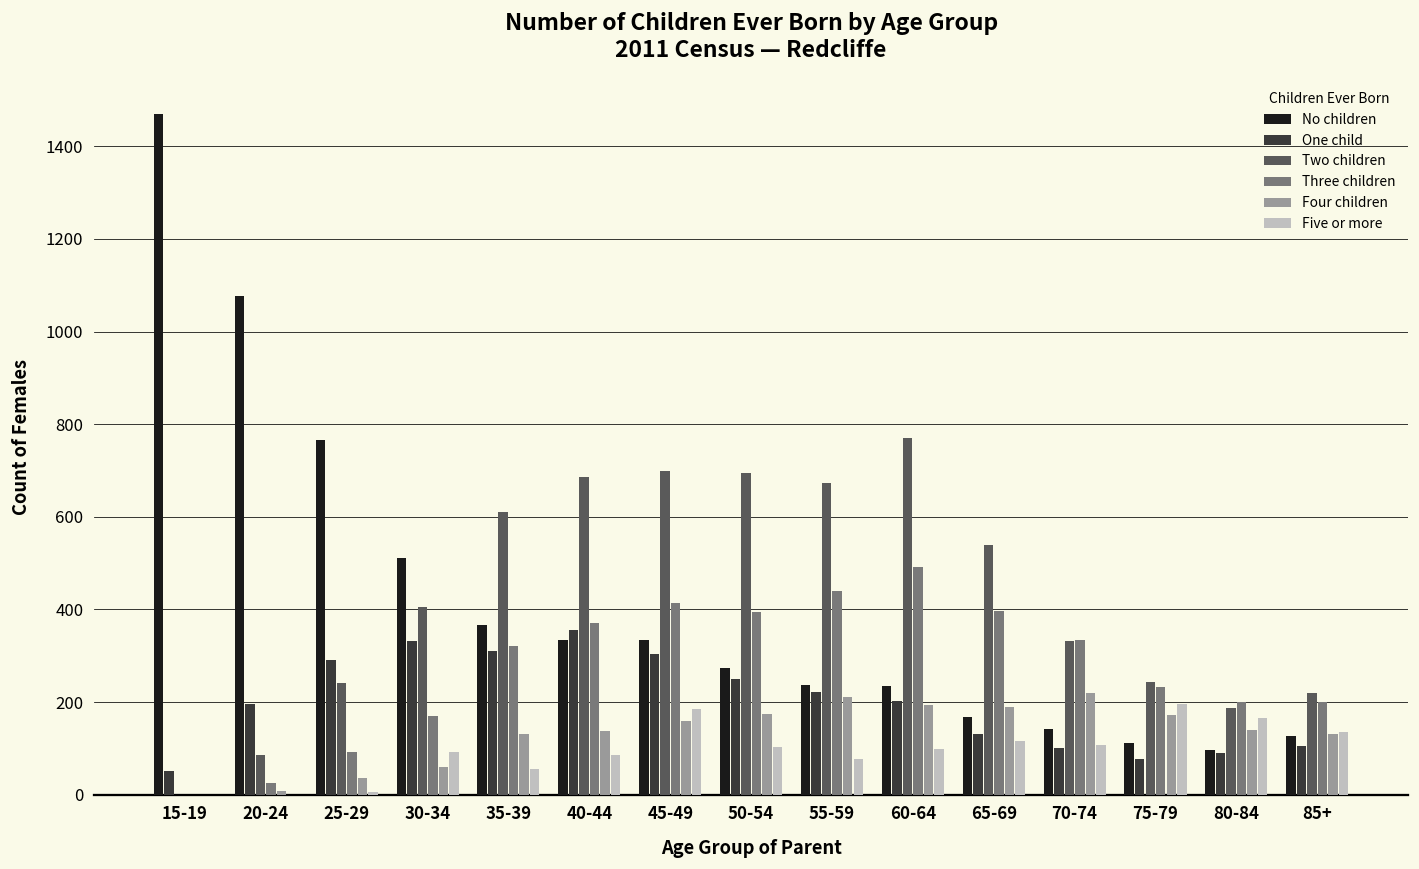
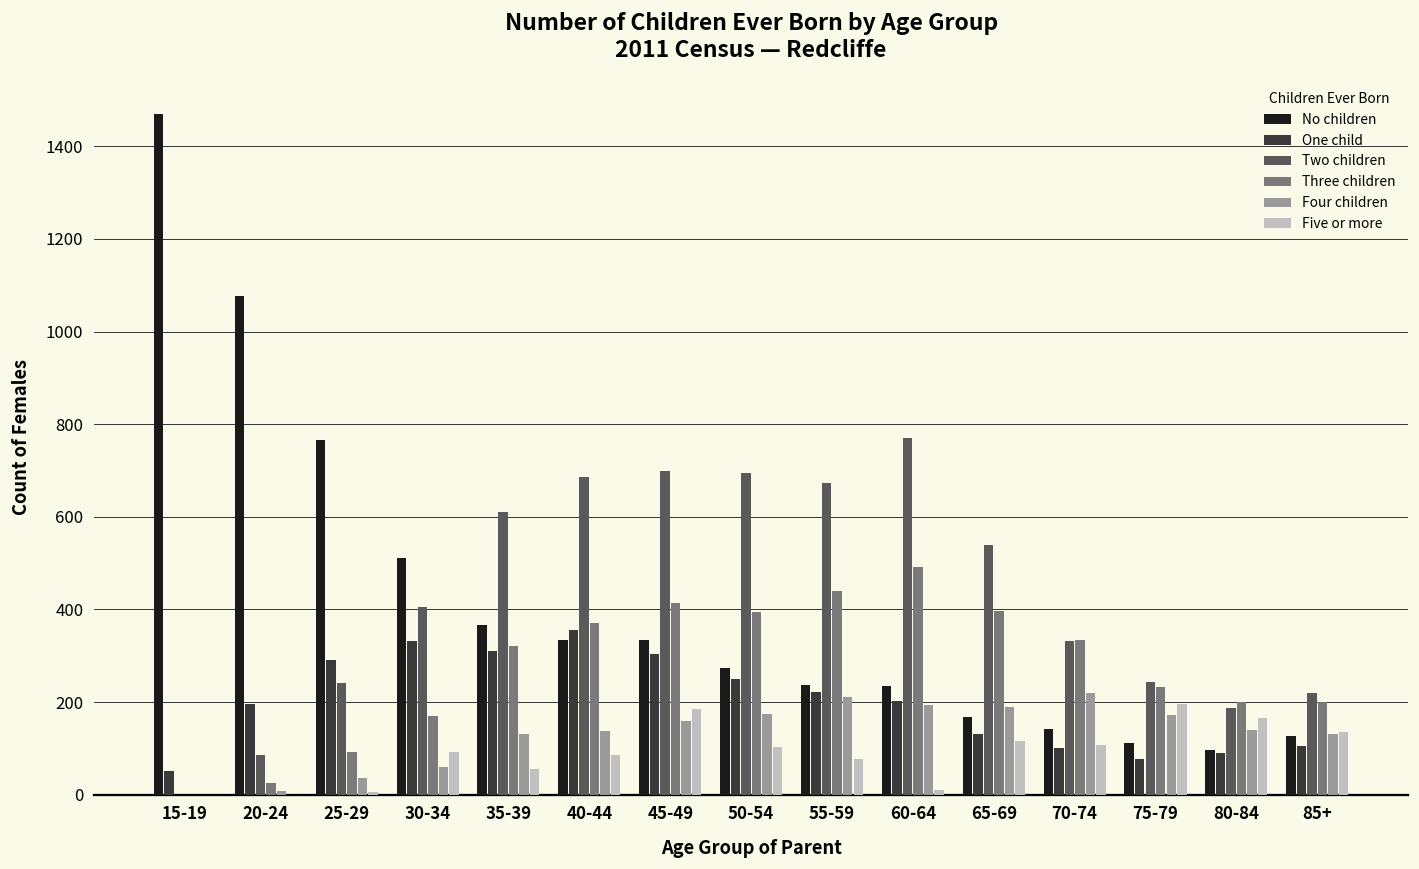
  {
    "Five or more": {
      "15-19": 0,
      "20-24": 0,
      "25-29": 10,
      "30-34": 90,
      "35-39": 60,
      "40-44": 90,
      "45-49": 180,
      "50-54": 100,
      "55-59": 80,
-     "60-64": 100,
+     "60-64": 10,
      "65-69": 120,
      "70-74": 110,
      "75-79": 200,
      "80-84": 170,
      "85+": 140
    }
  }
